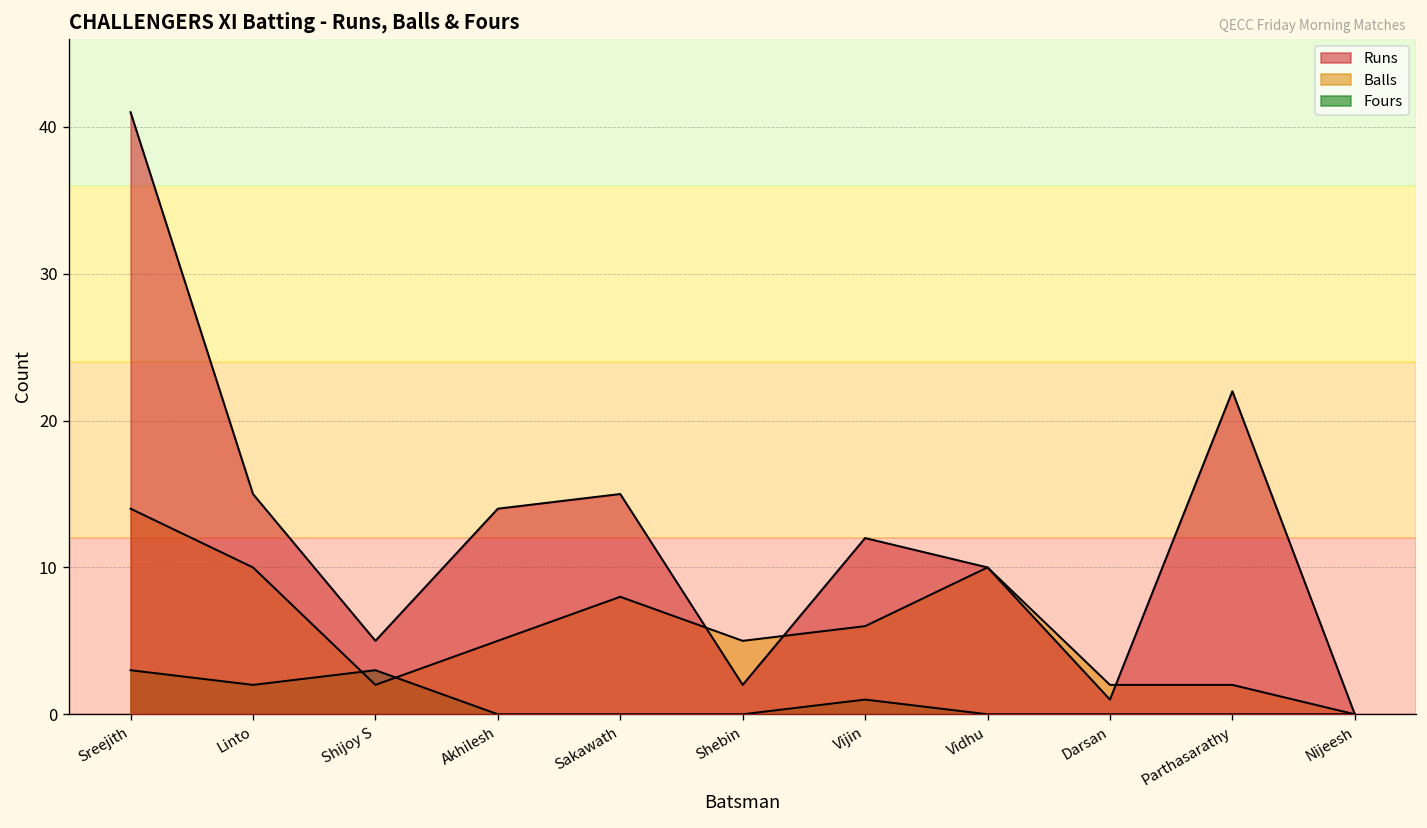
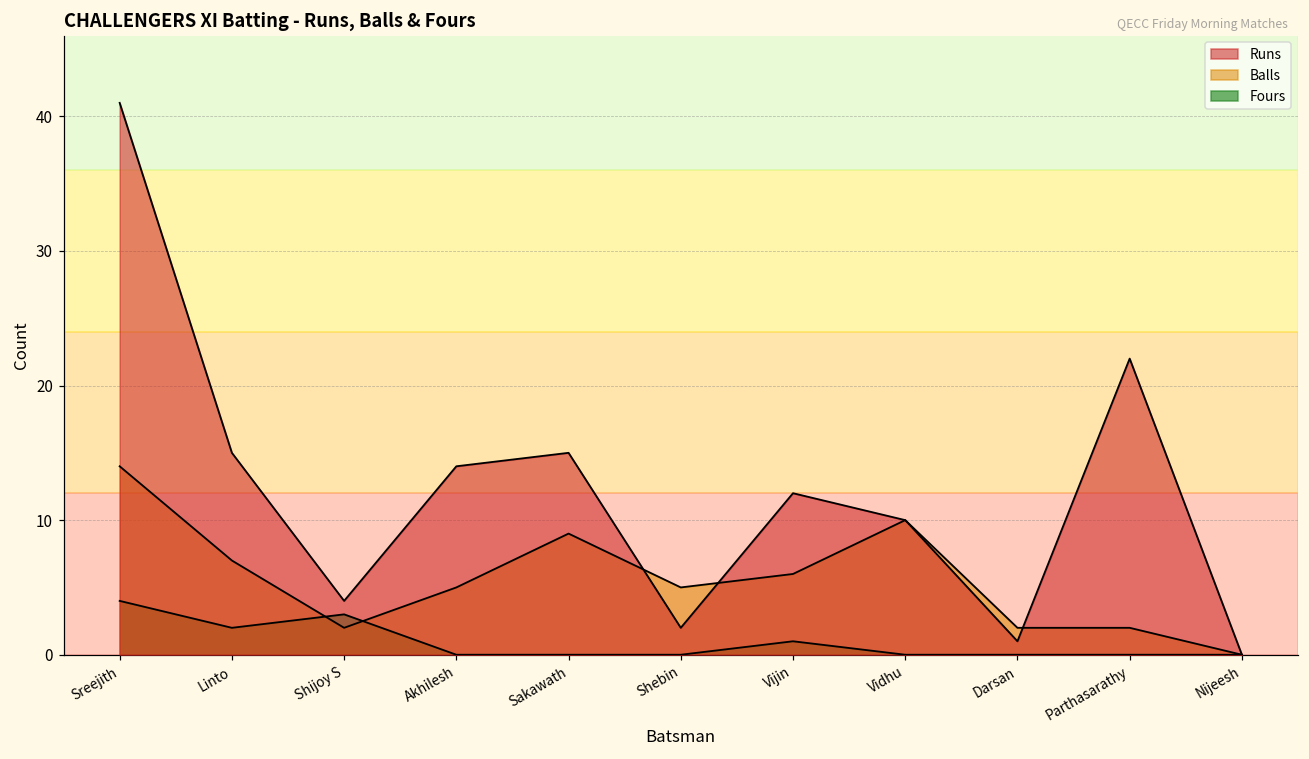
  {
    "Runs": {
      "Sreejith": 41,
      "Linto": 15,
-     "Shijoy S": 5,
+     "Shijoy S": 4,
      "Akhilesh": 14,
      "Sakawath": 15,
      "Shebin": 2,
      "Vijin": 12,
      "Darsan": 1,
      "Parthasarathy": 22
    },
    "Balls": {
      "Sreejith": 14,
-     "Linto": 10,
+     "Linto": 7,
      "Shijoy S": 2,
      "Akhilesh": 5,
-     "Sakawath": 8,
+     "Sakawath": 9,
      "Shebin": 5,
      "Vijin": 6,
      "Darsan": 2,
      "Parthasarathy": 2
    },
    "Fours": {
-     "Sreejith": 3,
+     "Sreejith": 4,
      "Linto": 2,
      "Shijoy S": 3,
      "Akhilesh": 0,
      "Sakawath": 0,
      "Shebin": 0,
      "Vijin": 1,
      "Vidhu": 0,
      "Darsan": 0,
      "Parthasarathy": 0
    }
  }
